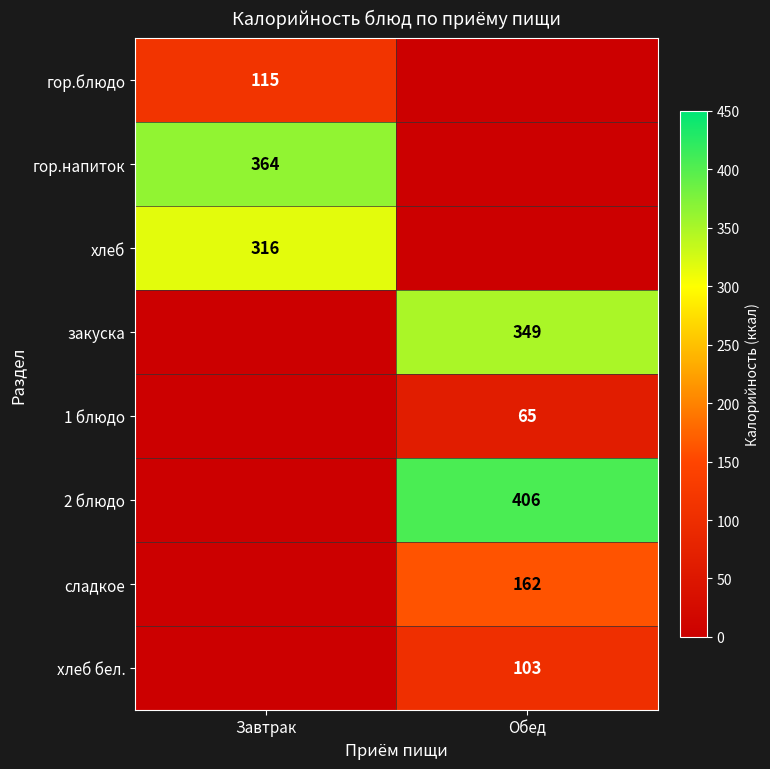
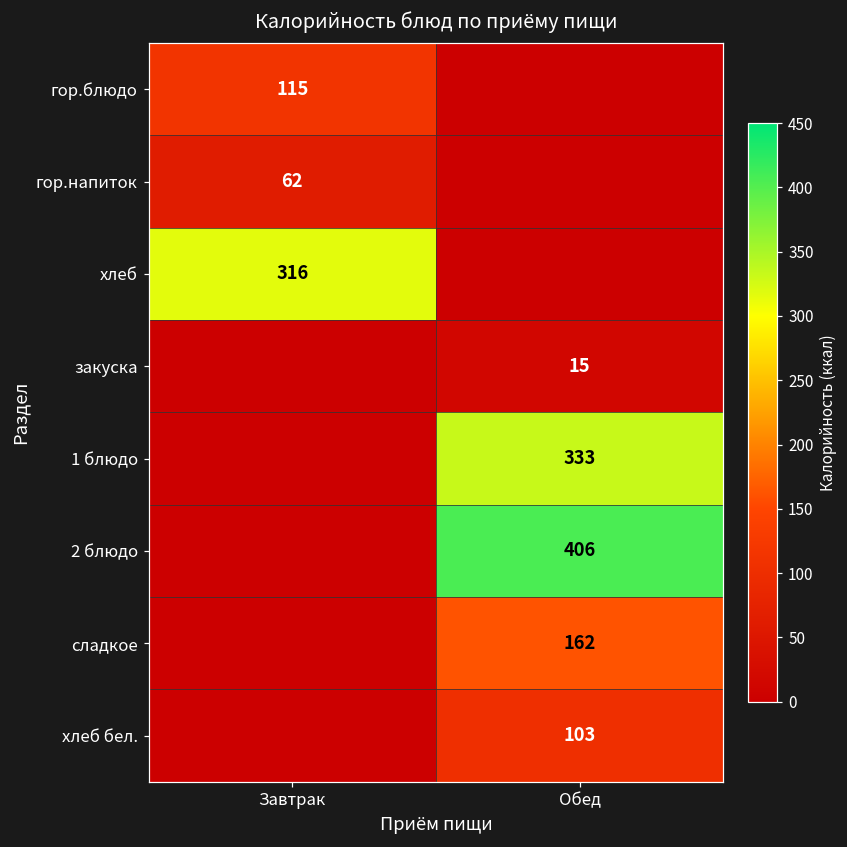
  {
    "гор.блюдо": {
      "Завтрак": 115
    },
    "гор.напиток": {
-     "Завтрак": 364
+     "Завтрак": 62
    },
    "хлеб": {
      "Завтрак": 316
    },
    "закуска": {
-     "Обед": 349
+     "Обед": 15
    },
    "1 блюдо": {
-     "Обед": 65
+     "Обед": 333
    },
    "2 блюдо": {
      "Обед": 406
    },
    "сладкое": {
      "Обед": 162
    },
    "хлеб бел.": {
      "Обед": 103
    }
  }
